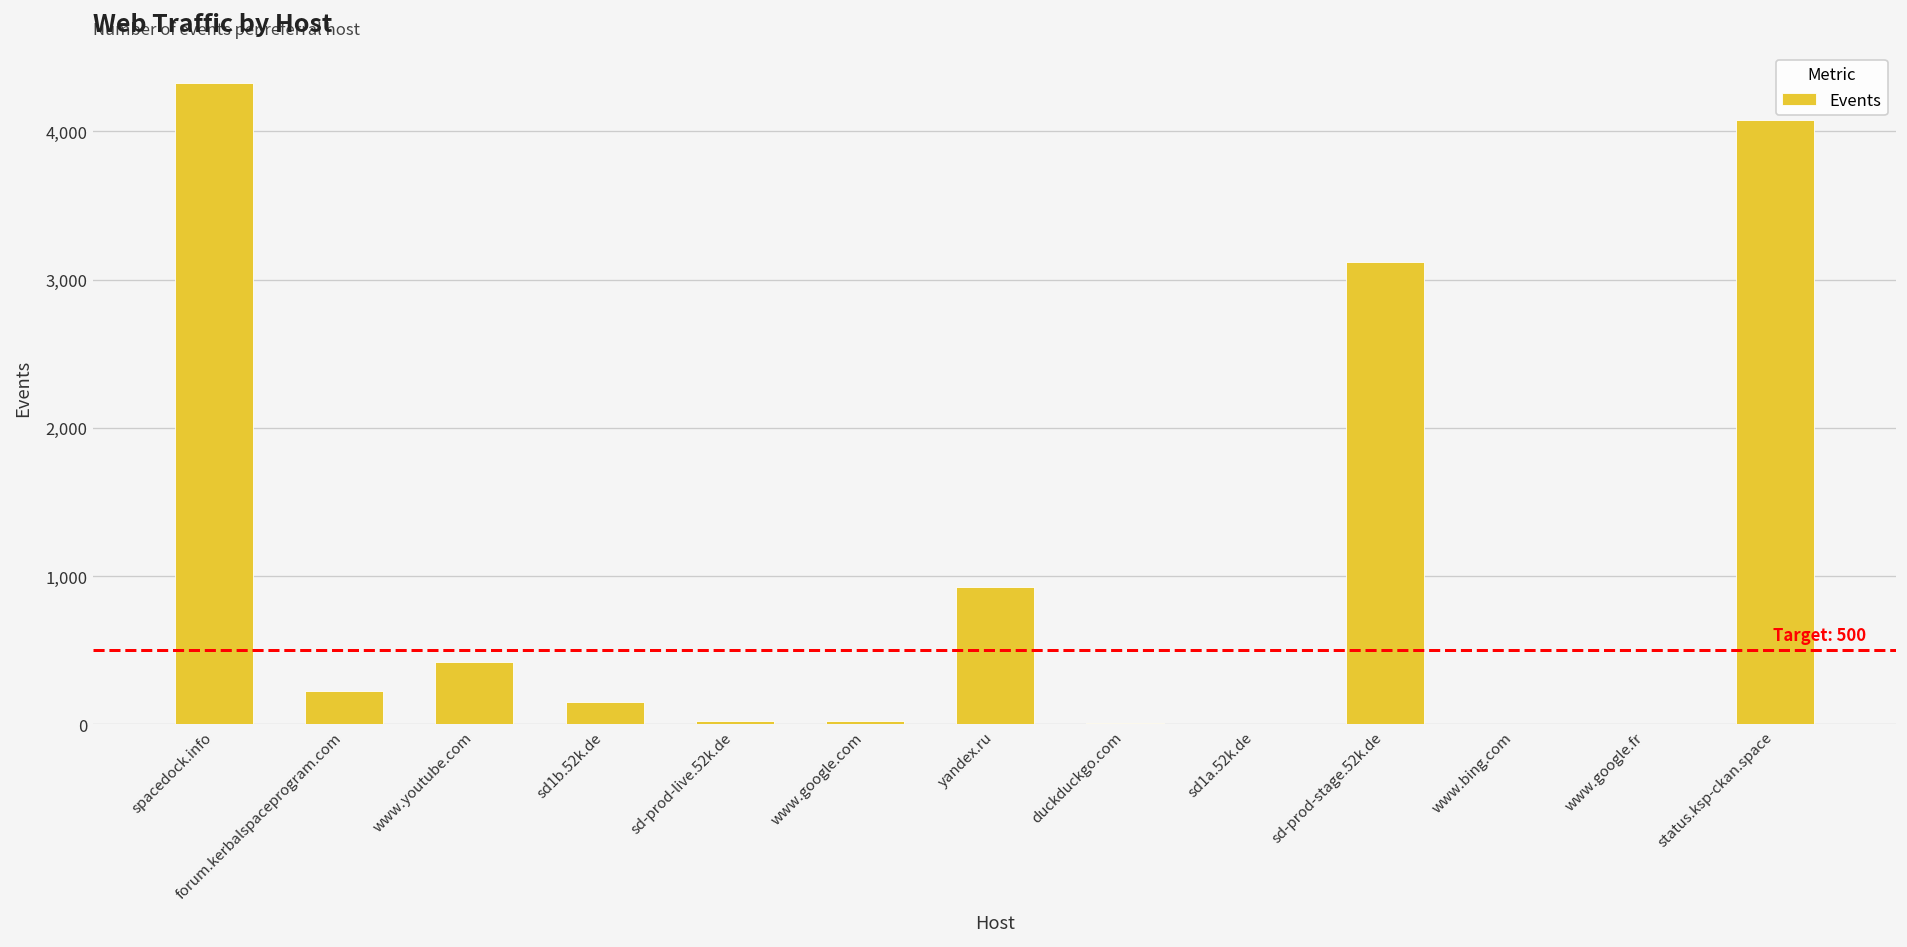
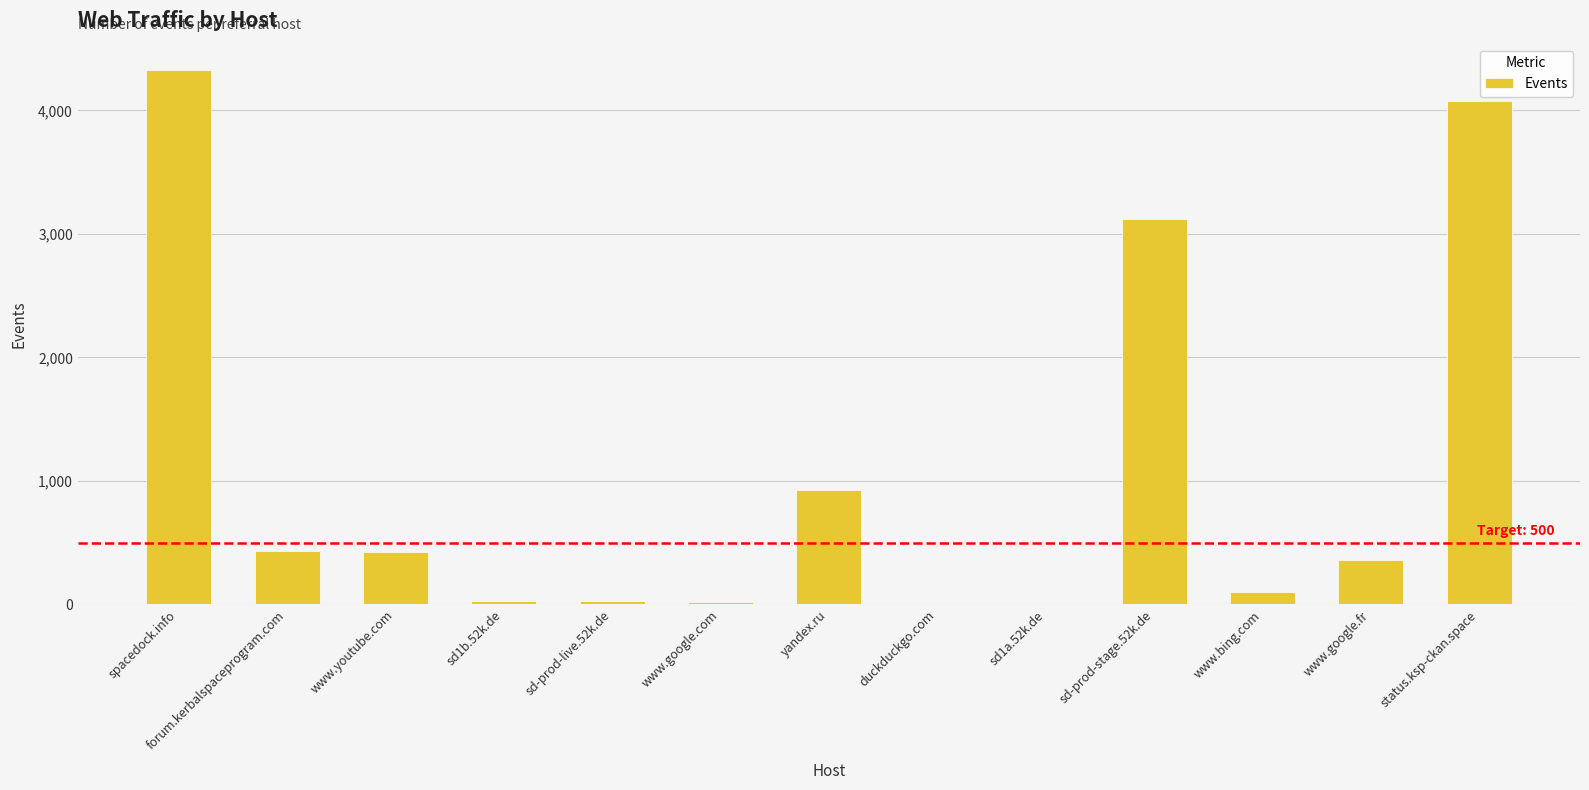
  {
    "spacedock.info": "4,320",
-   "forum.kerbalspaceprogram.com": "230",
+   "forum.kerbalspaceprogram.com": "440",
    "www.youtube.com": "420",
-   "sd1b.52k.de": "150",
+   "sd1b.52k.de": "30",
    "sd-prod-live.52k.de": "30",
    "www.google.com": "20",
    "yandex.ru": "930",
    "sd-prod-stage.52k.de": "3,120",
-   "www.bing.com": "0",
-   "www.google.fr": "0",
+   "www.bing.com": "100",
+   "www.google.fr": "360",
    "status.ksp-ckan.space": "4,080"
  }
